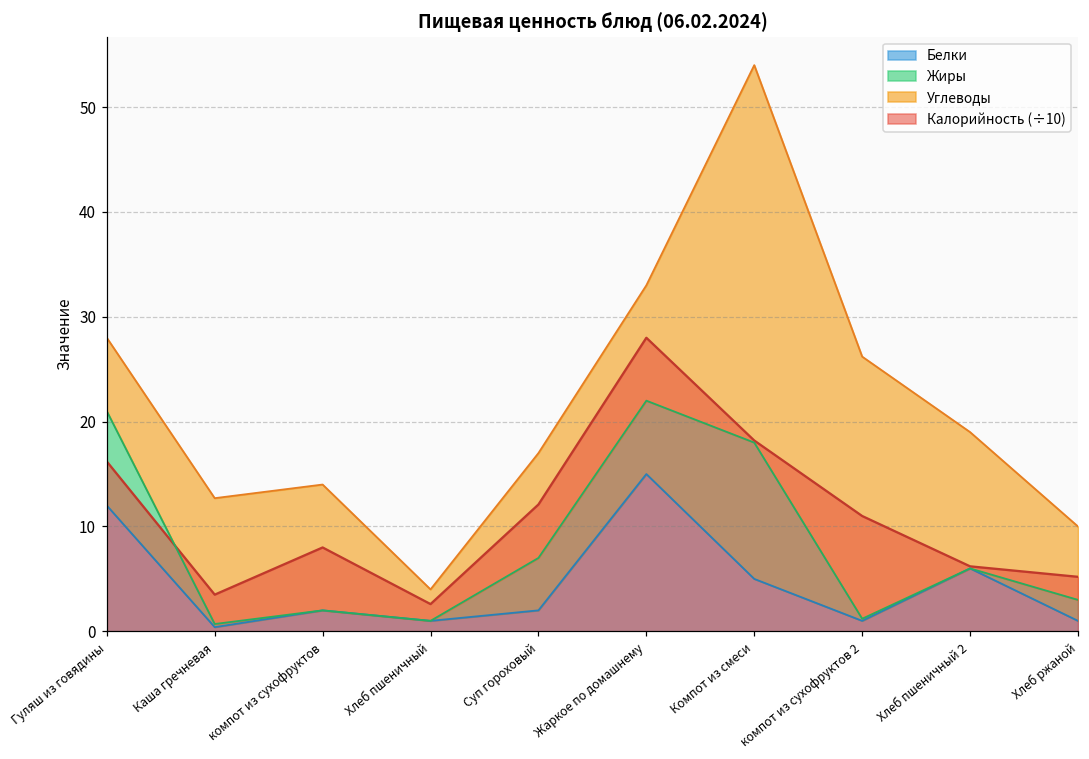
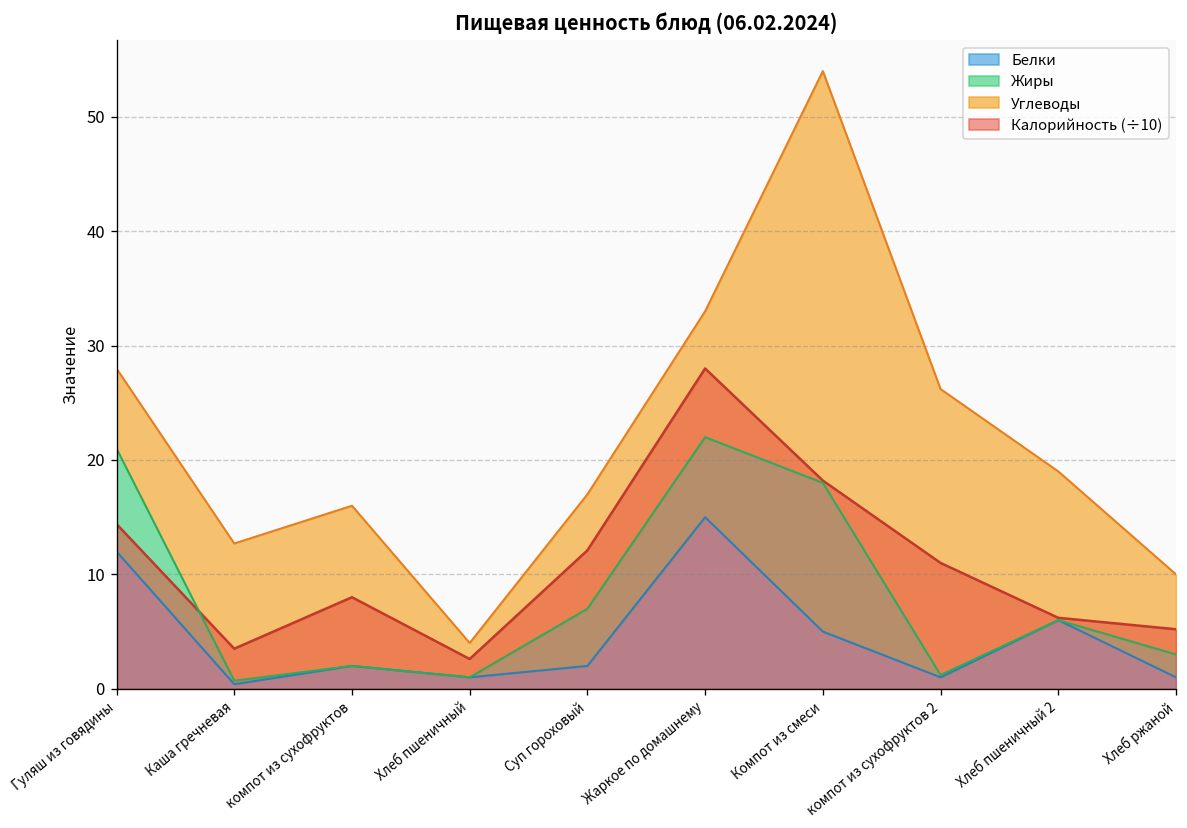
  {
    "Белки": {
      "Гуляш из говядины": 12,
      "Каша гречневая": 0,
      "Суп гороховый": 2,
      "Жаркое по домашнему": 15,
      "Компот из смеси": 5,
      "Хлеб ржаной": 1
    },
    "Жиры": {
      "Гуляш из говядины": 9,
      "Каша гречневая": 0,
      "Суп гороховый": 5,
      "Жаркое по домашнему": 7,
      "Хлеб ржаной": 2
    },
    "Углеводы": {
      "Гуляш из говядины": 7,
      "Каша гречневая": 12,
-     "компот из сухофруктов": 12,
+     "компот из сухофруктов": 14,
      "Хлеб пшеничный": 3,
      "Суп гороховый": 10,
      "Жаркое по домашнему": 11,
      "Компот из смеси": 36,
      "компот из сухофруктов 2": 25,
      "Хлеб пшеничный 2": 13,
      "Хлеб ржаной": 7
    },
    "Калорийность (÷10)": {
-     "Гуляш из говядины": 16,
+     "Гуляш из говядины": 14,
      "Каша гречневая": 4,
      "компот из сухофруктов": 8,
      "Хлеб пшеничный": 3,
      "Суп гороховый": 12,
      "Жаркое по домашнему": 28,
      "компот из сухофруктов 2": 11,
      "Хлеб ржаной": 5
    }
  }
